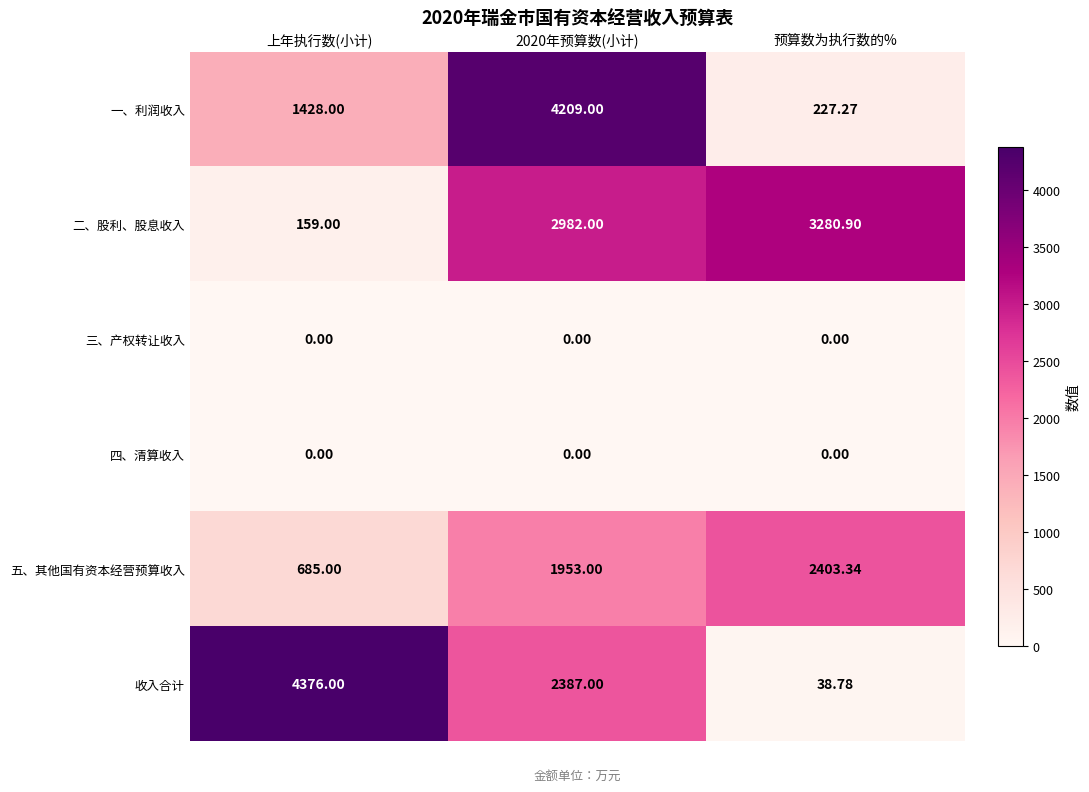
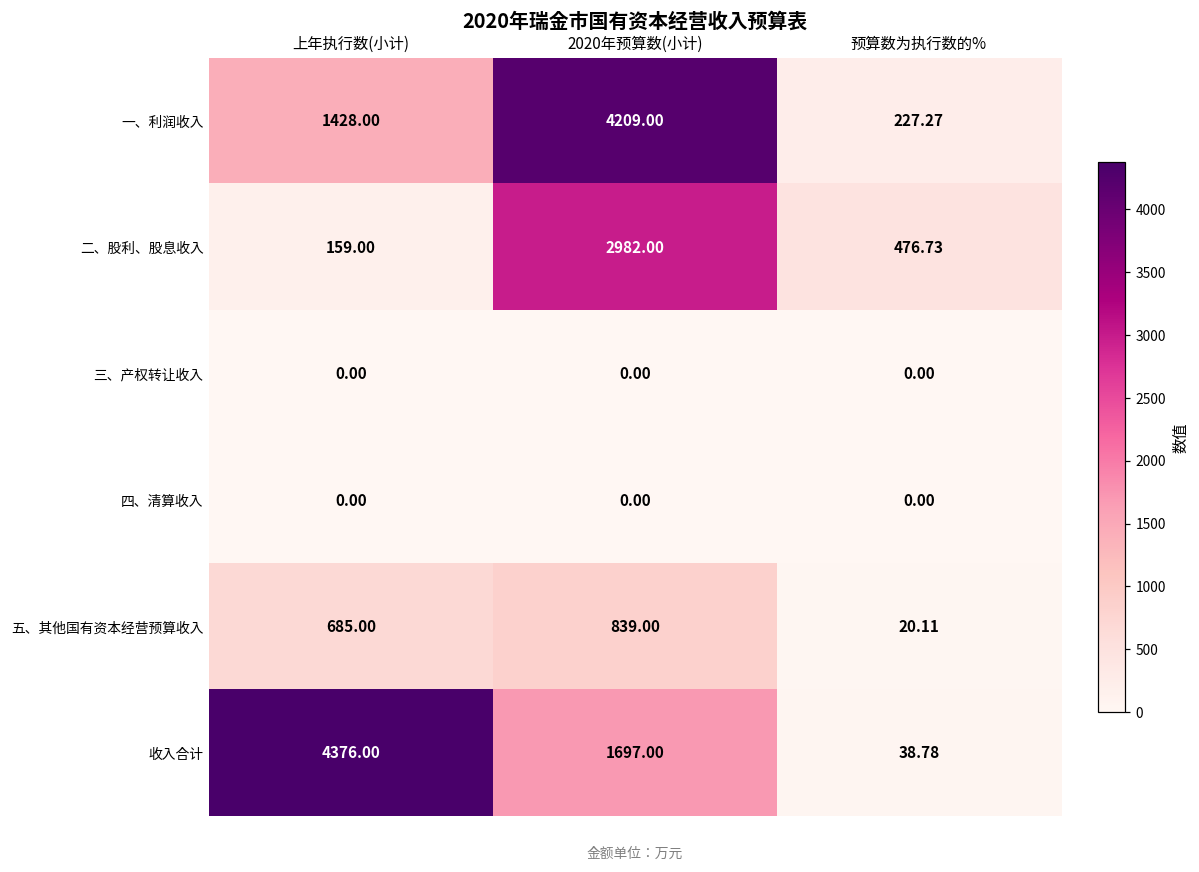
  {
    "一、利润收入": {
      "上年执行数(小计)": 1428.00,
      "2020年预算数(小计)": 4209.00,
      "预算数为执行数的%": 227.27
    },
    "二、股利、股息收入": {
      "上年执行数(小计)": 159.00,
      "2020年预算数(小计)": 2982.00,
-     "预算数为执行数的%": 3280.90
+     "预算数为执行数的%": 476.73
    },
    "三、产权转让收入": {
      "上年执行数(小计)": 0.00,
      "2020年预算数(小计)": 0.00,
      "预算数为执行数的%": 0.00
    },
    "四、清算收入": {
      "上年执行数(小计)": 0.00,
      "2020年预算数(小计)": 0.00,
      "预算数为执行数的%": 0.00
    },
    "五、其他国有资本经营预算收入": {
      "上年执行数(小计)": 685.00,
-     "2020年预算数(小计)": 1953.00,
-     "预算数为执行数的%": 2403.34
+     "2020年预算数(小计)": 839.00,
+     "预算数为执行数的%": 20.11
    },
    "收入合计": {
      "上年执行数(小计)": 4376.00,
-     "2020年预算数(小计)": 2387.00,
+     "2020年预算数(小计)": 1697.00,
      "预算数为执行数的%": 38.78
    }
  }
